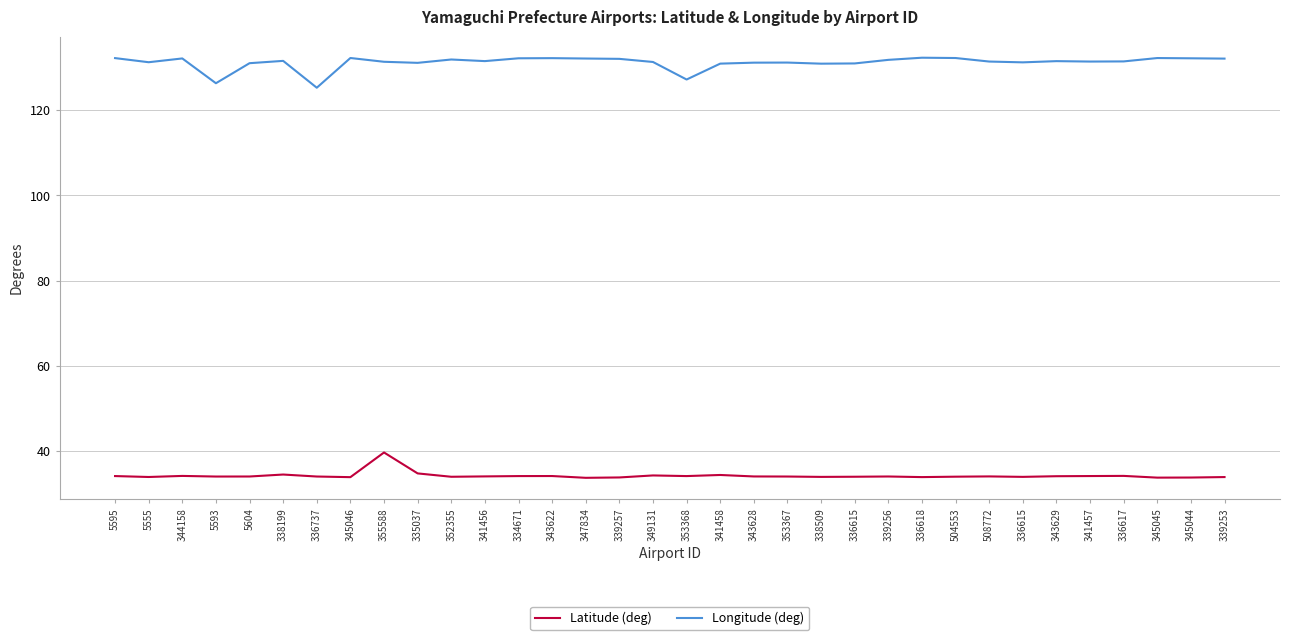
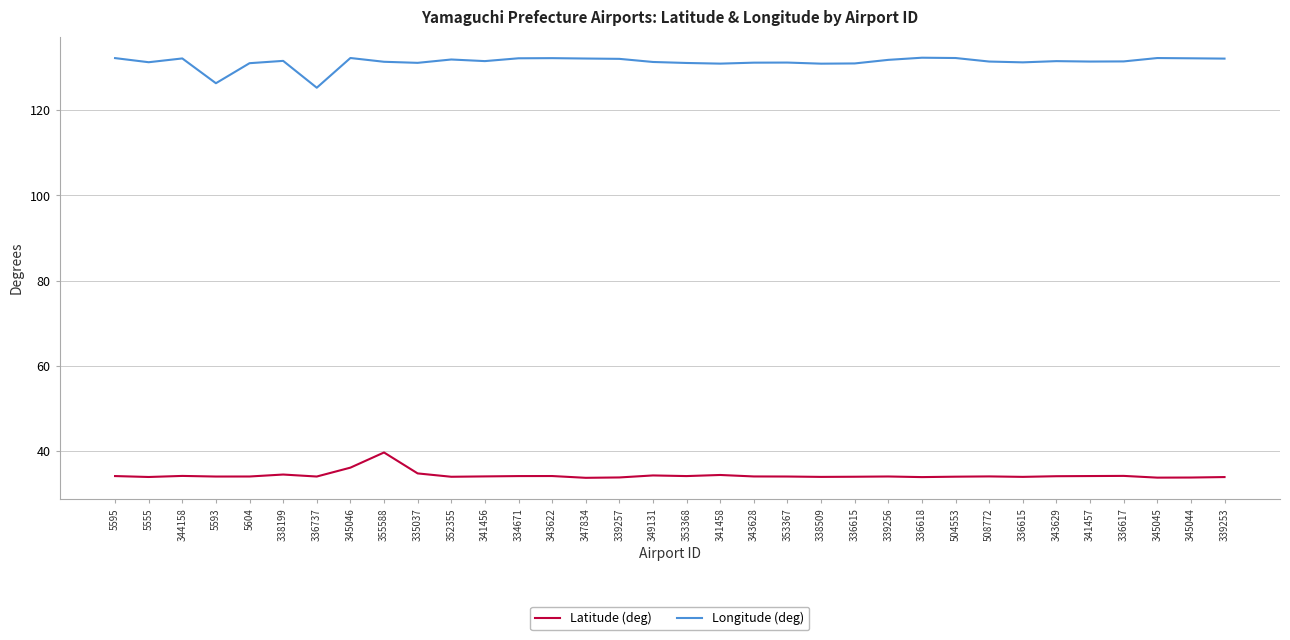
  {
    "Latitude (deg)": {
      "5595": 34,
      "5555": 34,
      "344158": 34,
      "5593": 34,
      "5604": 34,
      "338199": 35,
      "336737": 34,
-     "345046": 34,
+     "345046": 36,
      "355588": 40,
      "335037": 35,
      "352355": 34,
      "341456": 34,
      "334671": 34,
      "343622": 34,
      "347834": 34,
      "339257": 34,
      "349131": 34,
      "353368": 34,
      "341458": 34,
      "343628": 34,
      "353367": 34,
      "338509": 34,
      "339256": 34,
      "336618": 34,
      "504553": 34,
      "508772": 34,
      "343629": 34,
      "341457": 34,
      "336617": 34,
      "345045": 34,
      "345044": 34,
      "339253": 34
    },
    "Longitude (deg)": {
      "5595": 132,
      "5555": 131,
      "344158": 132,
      "5593": 126,
      "5604": 131,
      "338199": 132,
      "336737": 125,
      "345046": 132,
      "355588": 131,
      "335037": 131,
      "352355": 132,
      "341456": 132,
      "334671": 132,
      "343622": 132,
      "347834": 132,
      "339257": 132,
      "349131": 131,
-     "353368": 127,
+     "353368": 131,
      "341458": 131,
      "343628": 131,
      "353367": 131,
      "338509": 131,
      "339256": 132,
      "336618": 132,
      "504553": 132,
      "508772": 131,
      "343629": 132,
      "341457": 131,
      "336617": 131,
      "345045": 132,
      "345044": 132,
      "339253": 132
    }
  }
